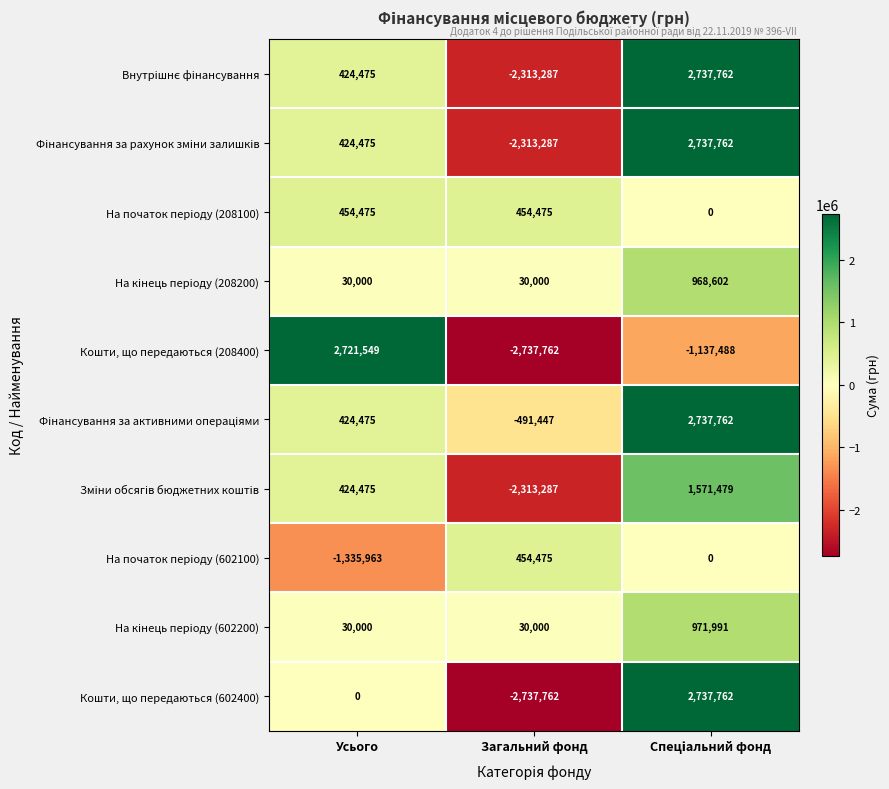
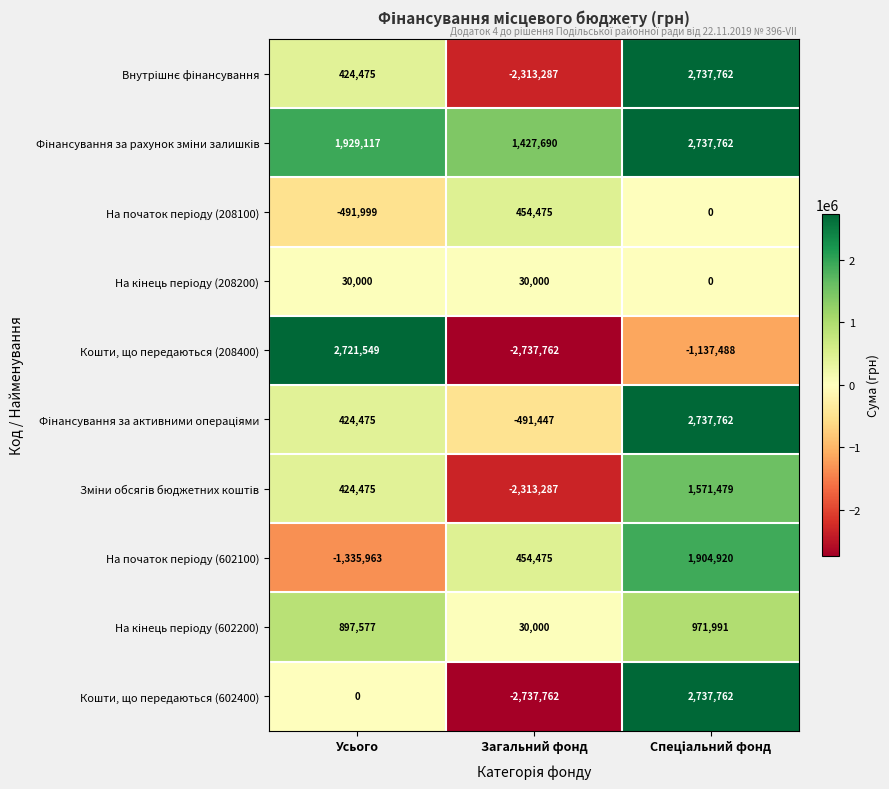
  {
    "Внутрішнє фінансування": {
      "Усього": "424,475",
      "Загальний фонд": "-2,313,287",
      "Спеціальний фонд": "2,737,762"
    },
    "Фінансування за рахунок зміни залишків": {
-     "Усього": "424,475",
-     "Загальний фонд": "-2,313,287",
+     "Усього": "1,929,117",
+     "Загальний фонд": "1,427,690",
      "Спеціальний фонд": "2,737,762"
    },
    "На початок періоду (208100)": {
-     "Усього": "454,475",
+     "Усього": "-491,999",
      "Загальний фонд": "454,475",
      "Спеціальний фонд": "0"
    },
    "На кінець періоду (208200)": {
      "Усього": "30,000",
      "Загальний фонд": "30,000",
-     "Спеціальний фонд": "968,602"
+     "Спеціальний фонд": "0"
    },
    "Кошти, що передаються (208400)": {
      "Усього": "2,721,549",
      "Загальний фонд": "-2,737,762",
      "Спеціальний фонд": "-1,137,488"
    },
    "Фінансування за активними операціями": {
      "Усього": "424,475",
      "Загальний фонд": "-491,447",
      "Спеціальний фонд": "2,737,762"
    },
    "Зміни обсягів бюджетних коштів": {
      "Усього": "424,475",
      "Загальний фонд": "-2,313,287",
      "Спеціальний фонд": "1,571,479"
    },
    "На початок періоду (602100)": {
      "Усього": "-1,335,963",
      "Загальний фонд": "454,475",
-     "Спеціальний фонд": "0"
+     "Спеціальний фонд": "1,904,920"
    },
    "На кінець періоду (602200)": {
-     "Усього": "30,000",
+     "Усього": "897,577",
      "Загальний фонд": "30,000",
      "Спеціальний фонд": "971,991"
    },
    "Кошти, що передаються (602400)": {
      "Усього": "0",
      "Загальний фонд": "-2,737,762",
      "Спеціальний фонд": "2,737,762"
    }
  }
